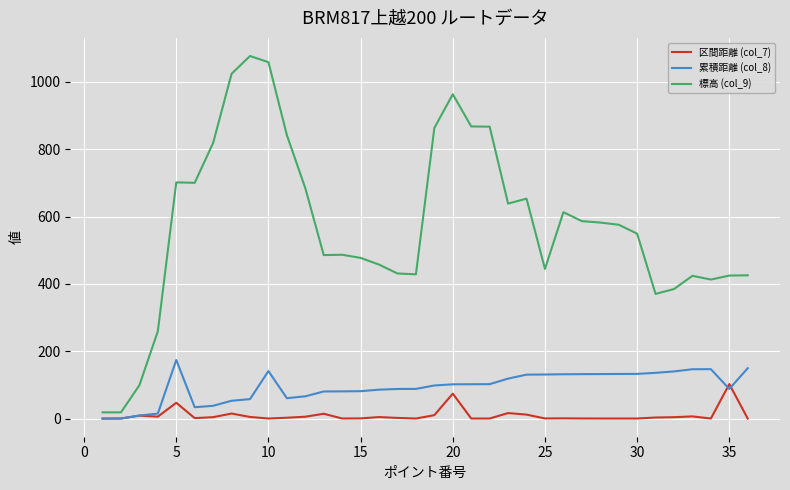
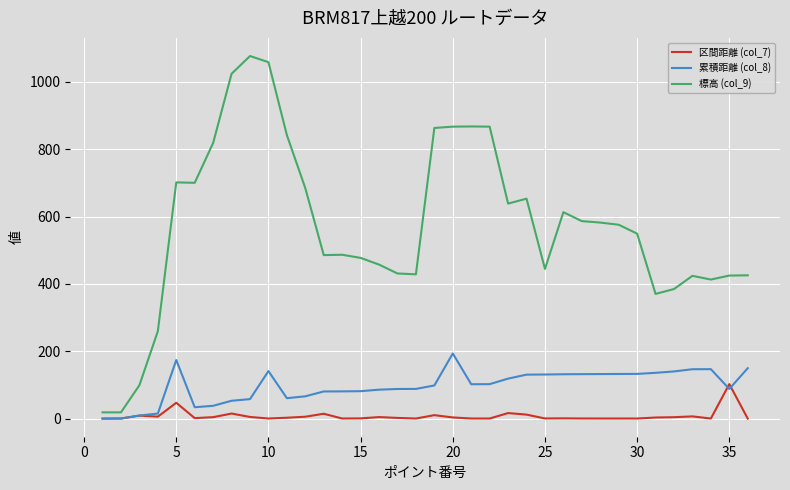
  {
    "区間距離 (col_7)": {
      "5": 50,
      "10": 0,
      "15": 0,
-     "20": 70,
+     "20": 0,
      "25": 0,
      "30": 0,
      "35": 100
    },
    "累積距離 (col_8)": {
      "5": 170,
      "10": 140,
      "15": 80,
-     "20": 100,
+     "20": 190,
      "25": 130,
      "30": 130,
      "35": 90
    },
    "標高 (col_9)": {
      "5": 700,
      "10": 1060,
      "15": 480,
-     "20": 960,
+     "20": 870,
      "25": 440,
      "30": 550,
      "35": 420
    }
  }
